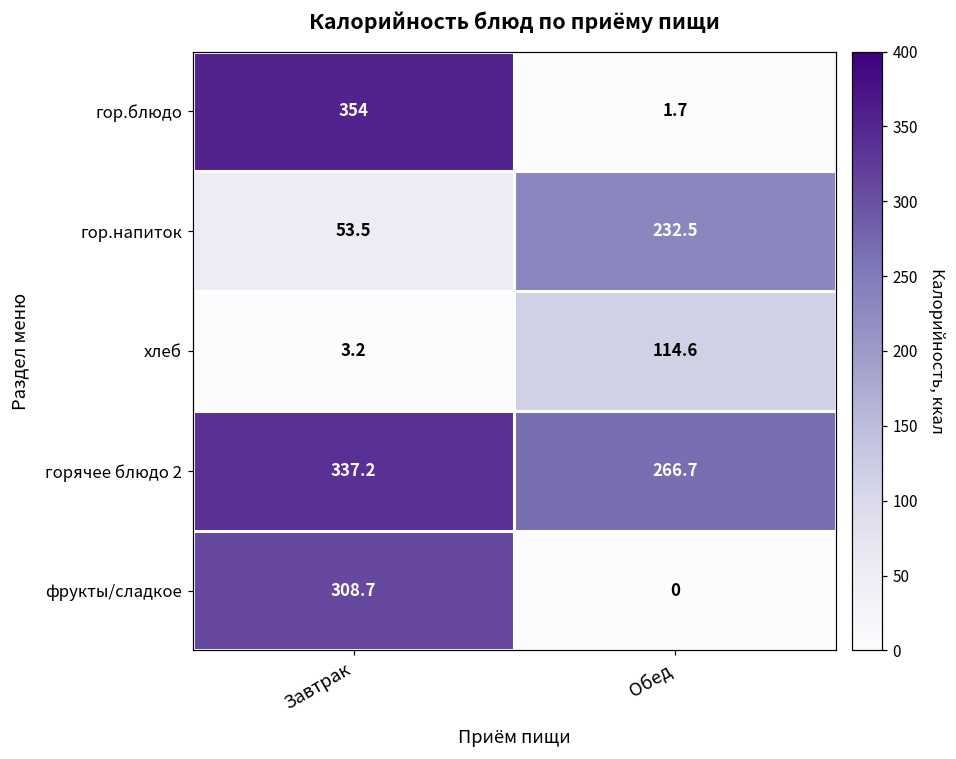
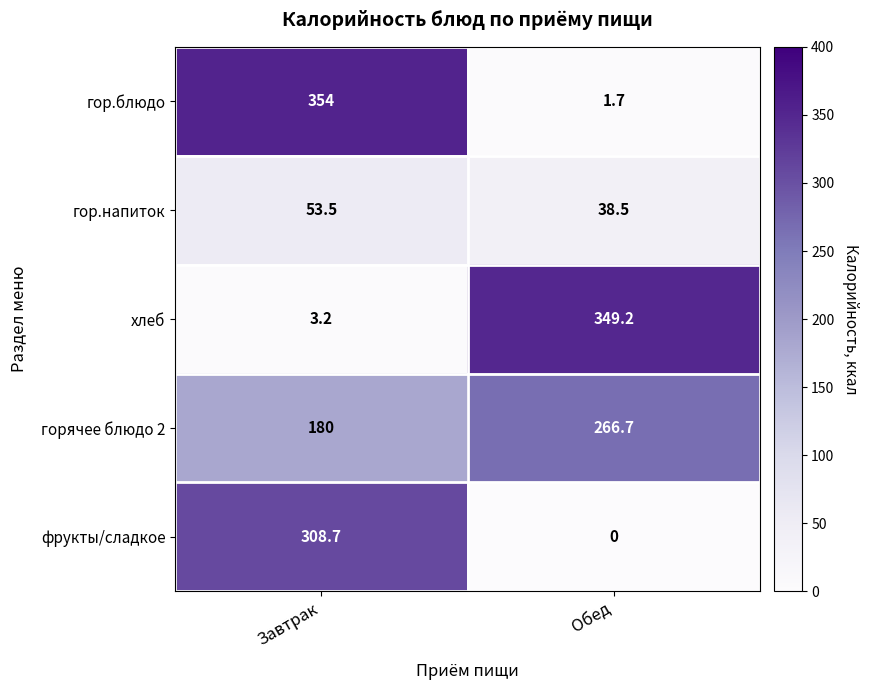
  {
    "гор.блюдо": {
      "Завтрак": 354,
      "Обед": 1.7
    },
    "гор.напиток": {
      "Завтрак": 53.5,
-     "Обед": 232.5
+     "Обед": 38.5
    },
    "хлеб": {
      "Завтрак": 3.2,
-     "Обед": 114.6
+     "Обед": 349.2
    },
    "горячее блюдо 2": {
-     "Завтрак": 337.2,
+     "Завтрак": 180,
      "Обед": 266.7
    },
    "фрукты/сладкое": {
      "Завтрак": 308.7,
      "Обед": 0
    }
  }
